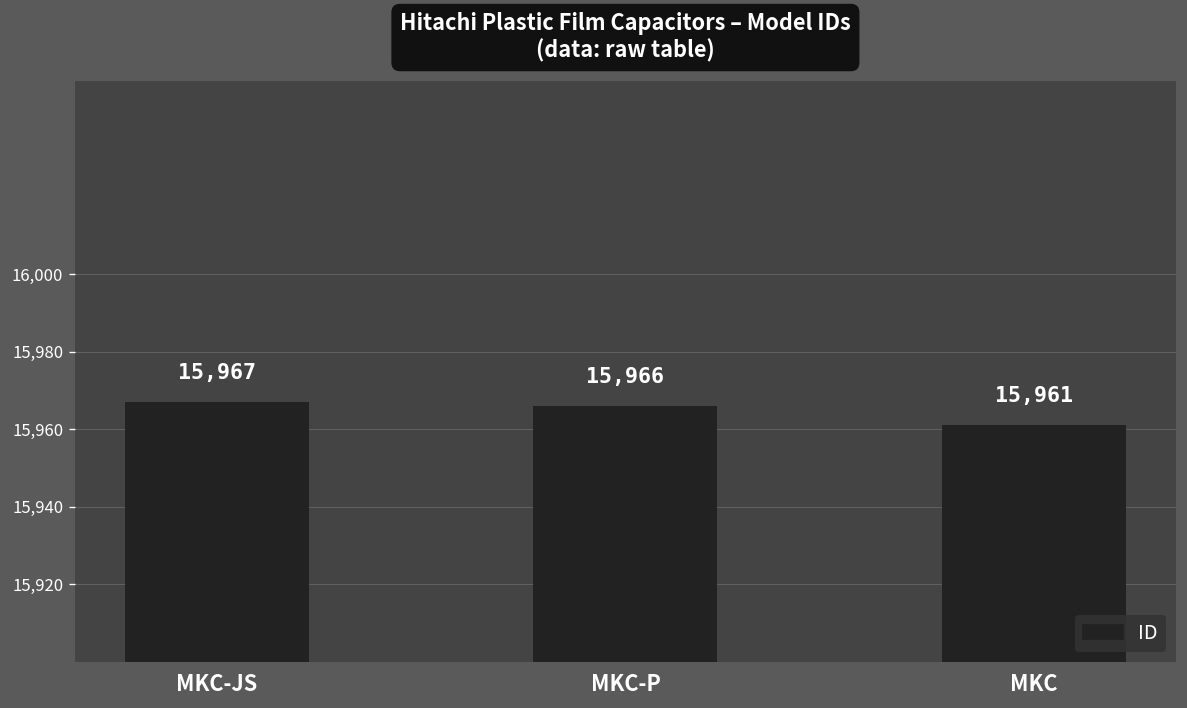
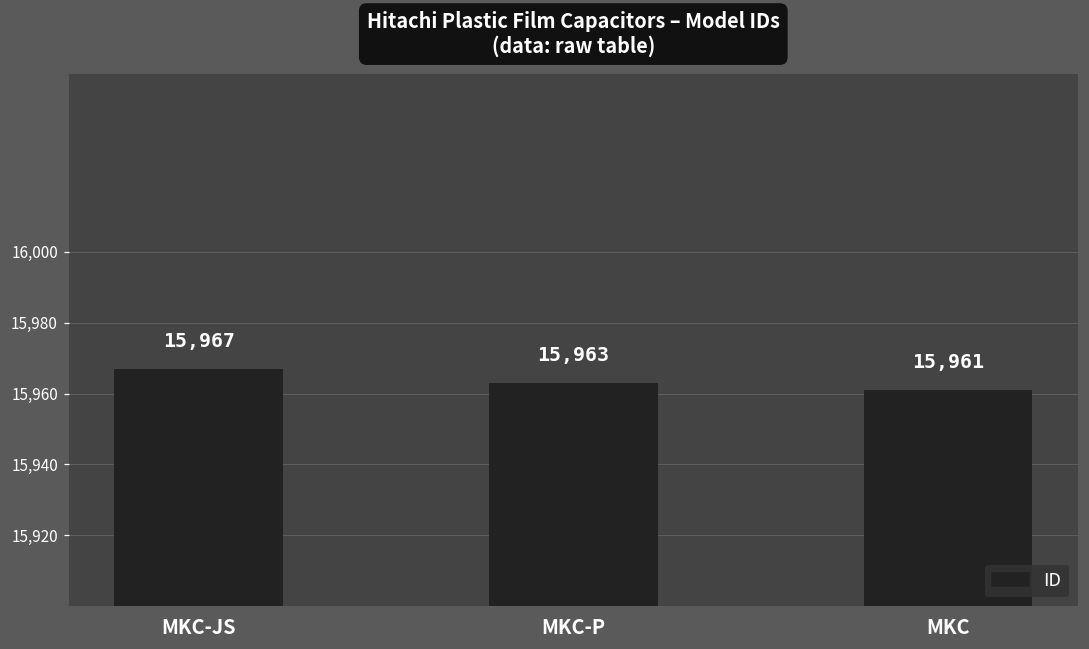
  {
    "MKC-JS": "15,967",
-   "MKC-P": "15,966",
+   "MKC-P": "15,963",
    "MKC": "15,961"
  }
